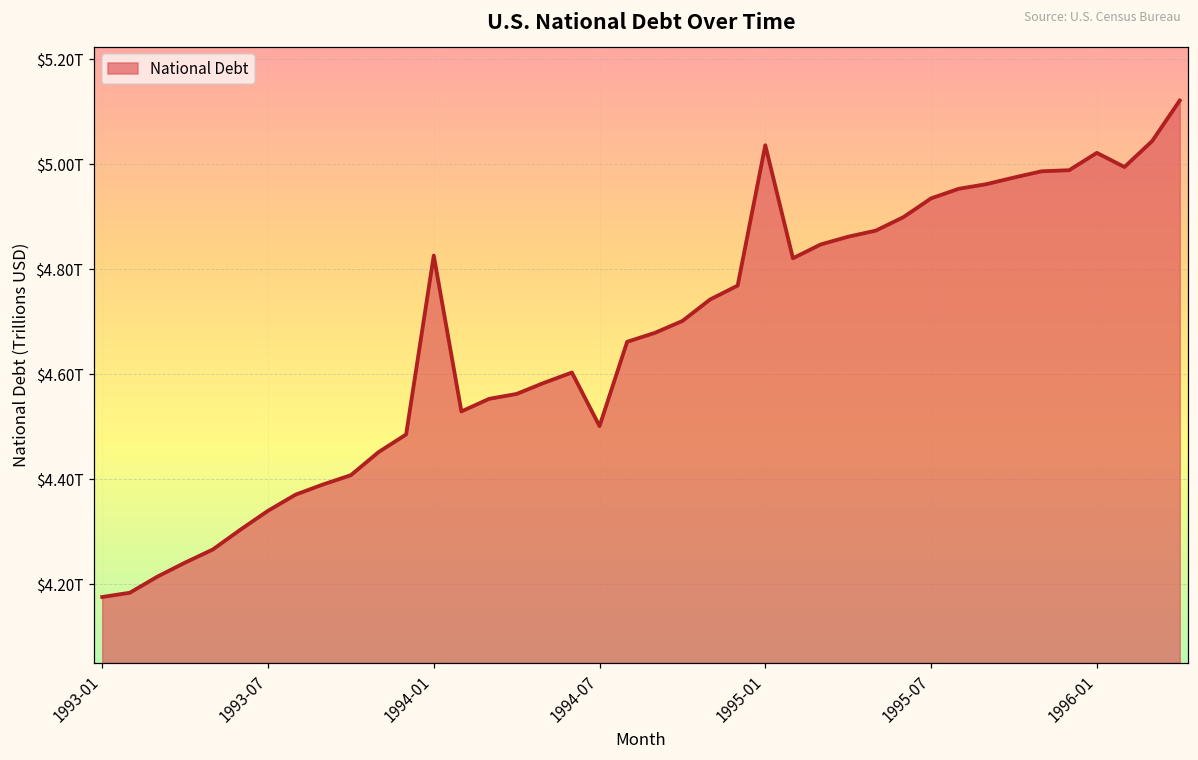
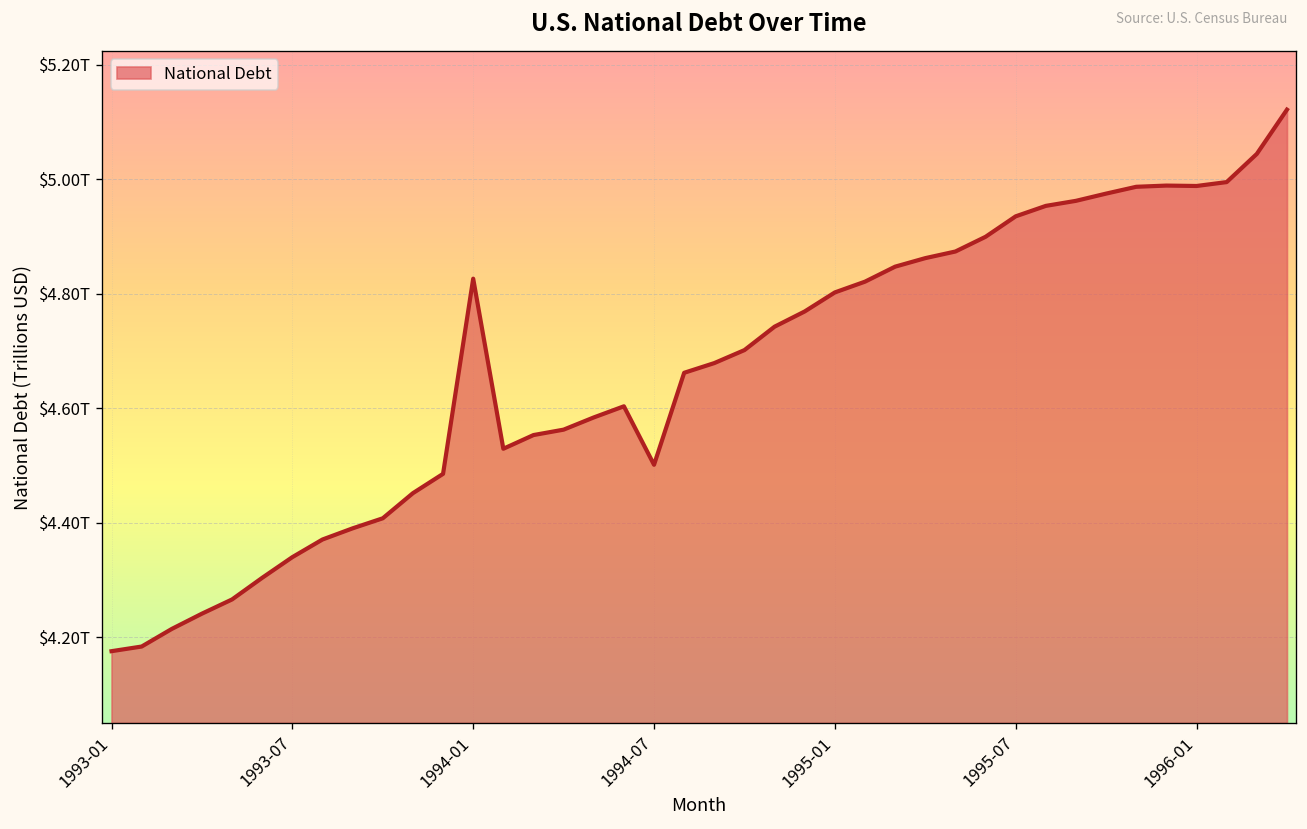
  {
    "1993-01": "$4.18T",
    "1993-07": "$4.34T",
    "1994-01": "$4.83T",
    "1994-07": "$4.50T",
-   "1995-01": "$5.04T",
+   "1995-01": "$4.80T",
    "1995-07": "$4.94T",
-   "1996-01": "$5.02T"
+   "1996-01": "$4.99T"
  }
